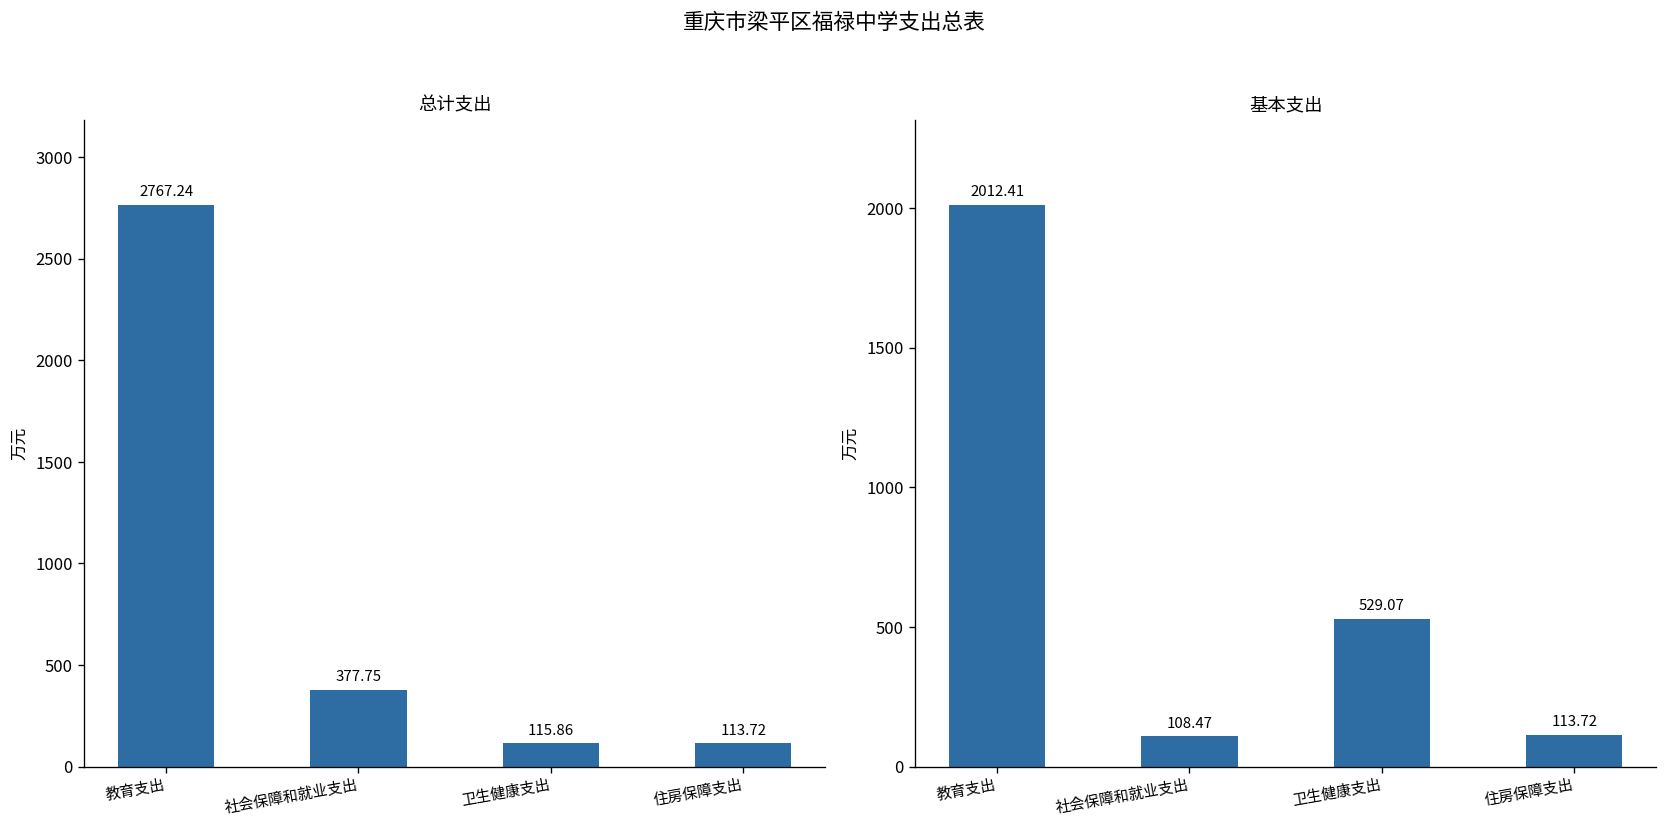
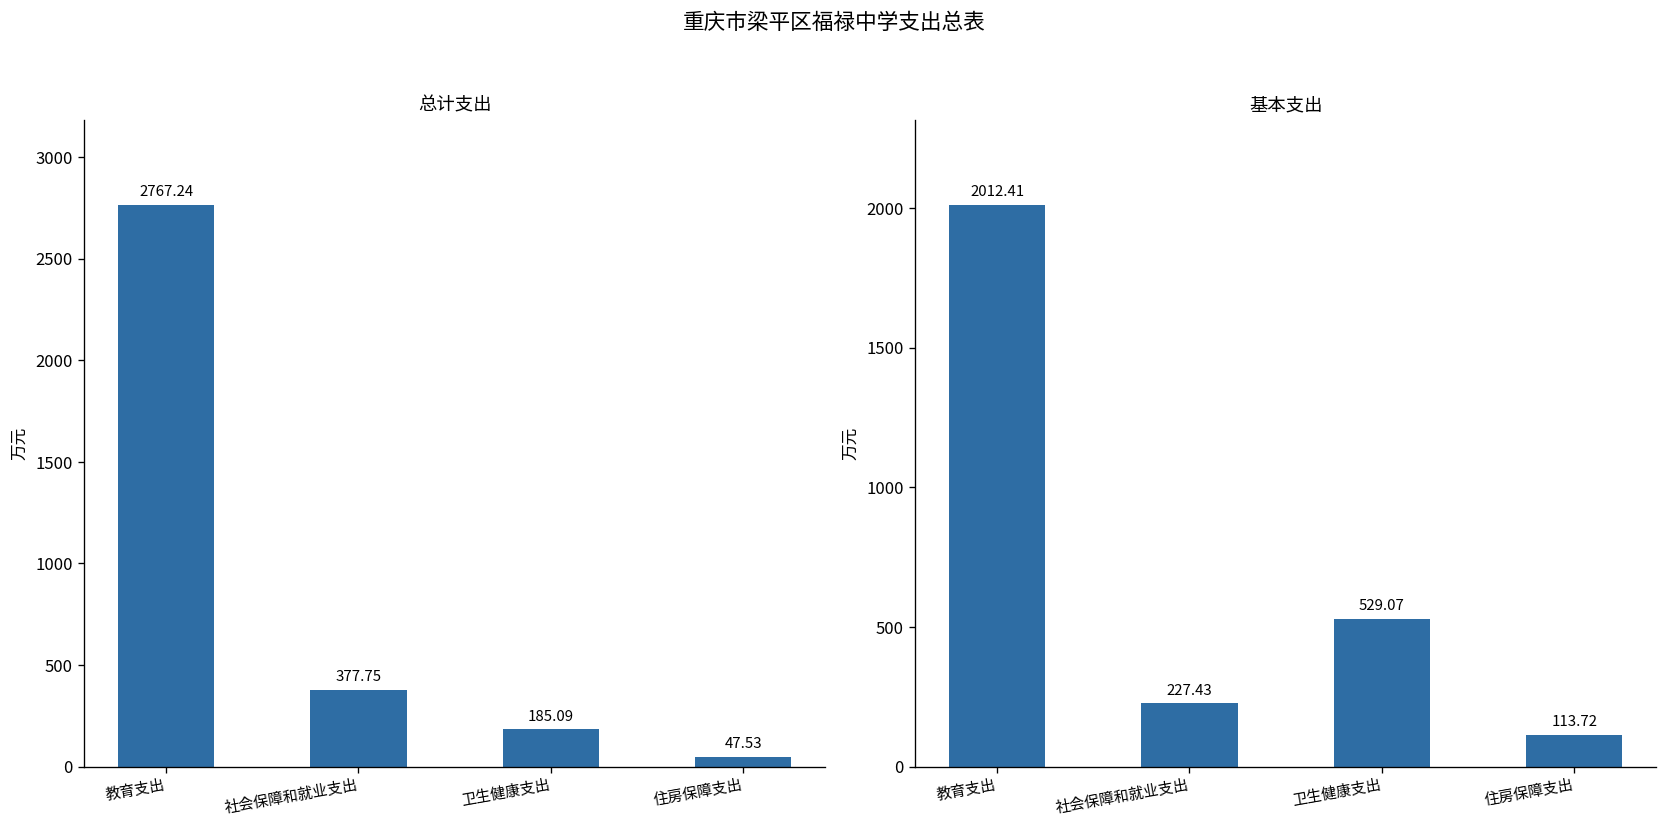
  {
    "总计支出": {
      "教育支出": 2767.24,
      "社会保障和就业支出": 377.75,
-     "卫生健康支出": 115.86,
-     "住房保障支出": 113.72
+     "卫生健康支出": 185.09,
+     "住房保障支出": 47.53
    },
    "基本支出": {
      "教育支出": 2012.41,
-     "社会保障和就业支出": 108.47,
+     "社会保障和就业支出": 227.43,
      "卫生健康支出": 529.07,
      "住房保障支出": 113.72
    }
  }
